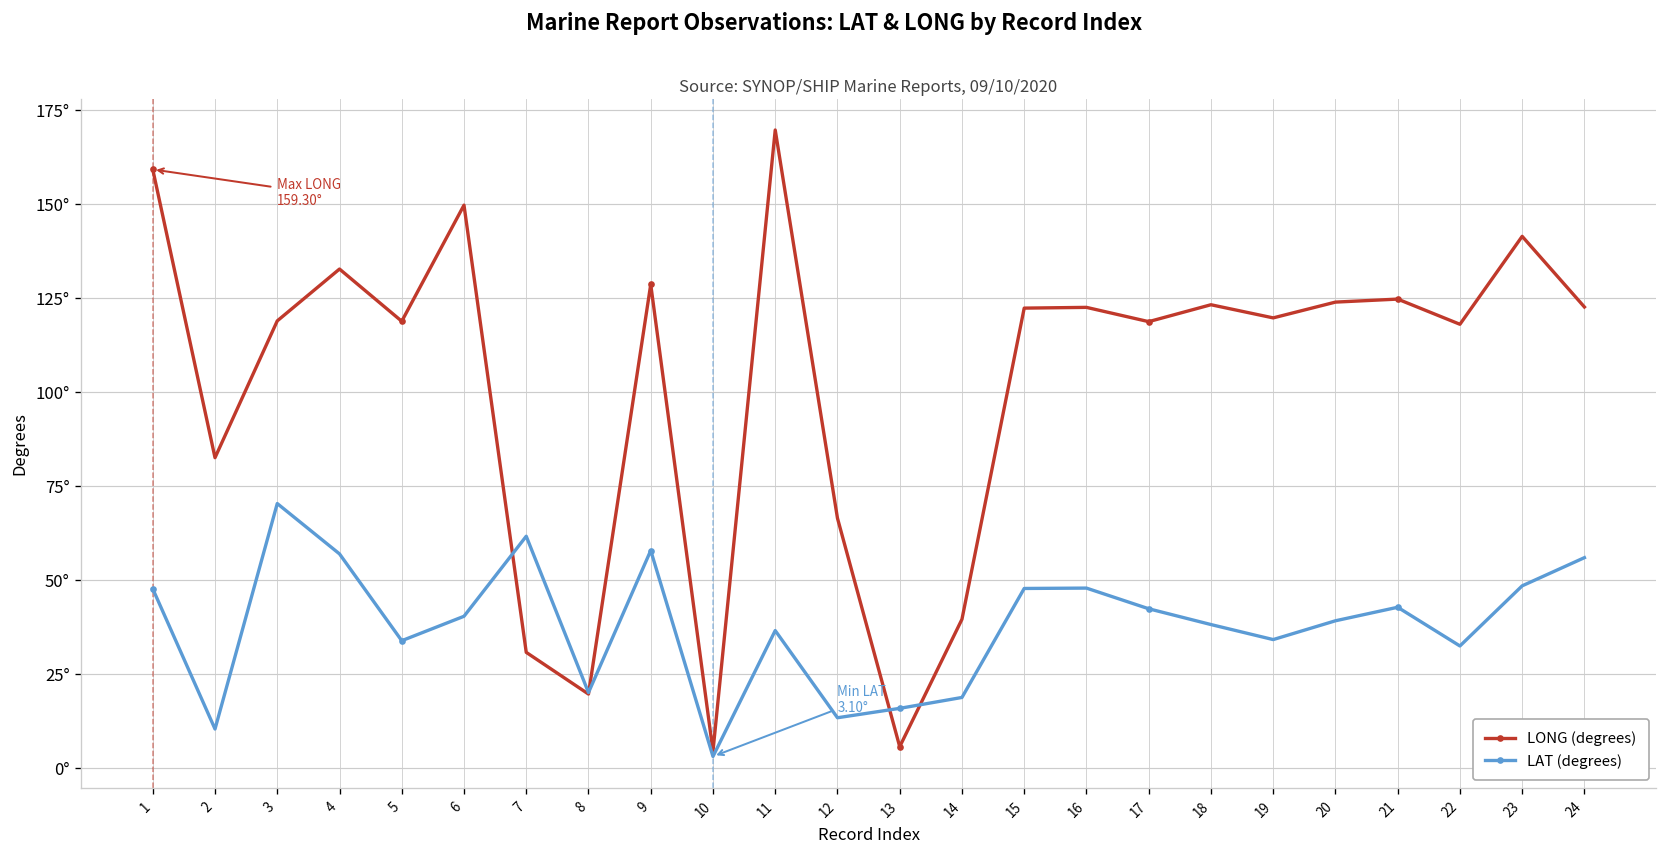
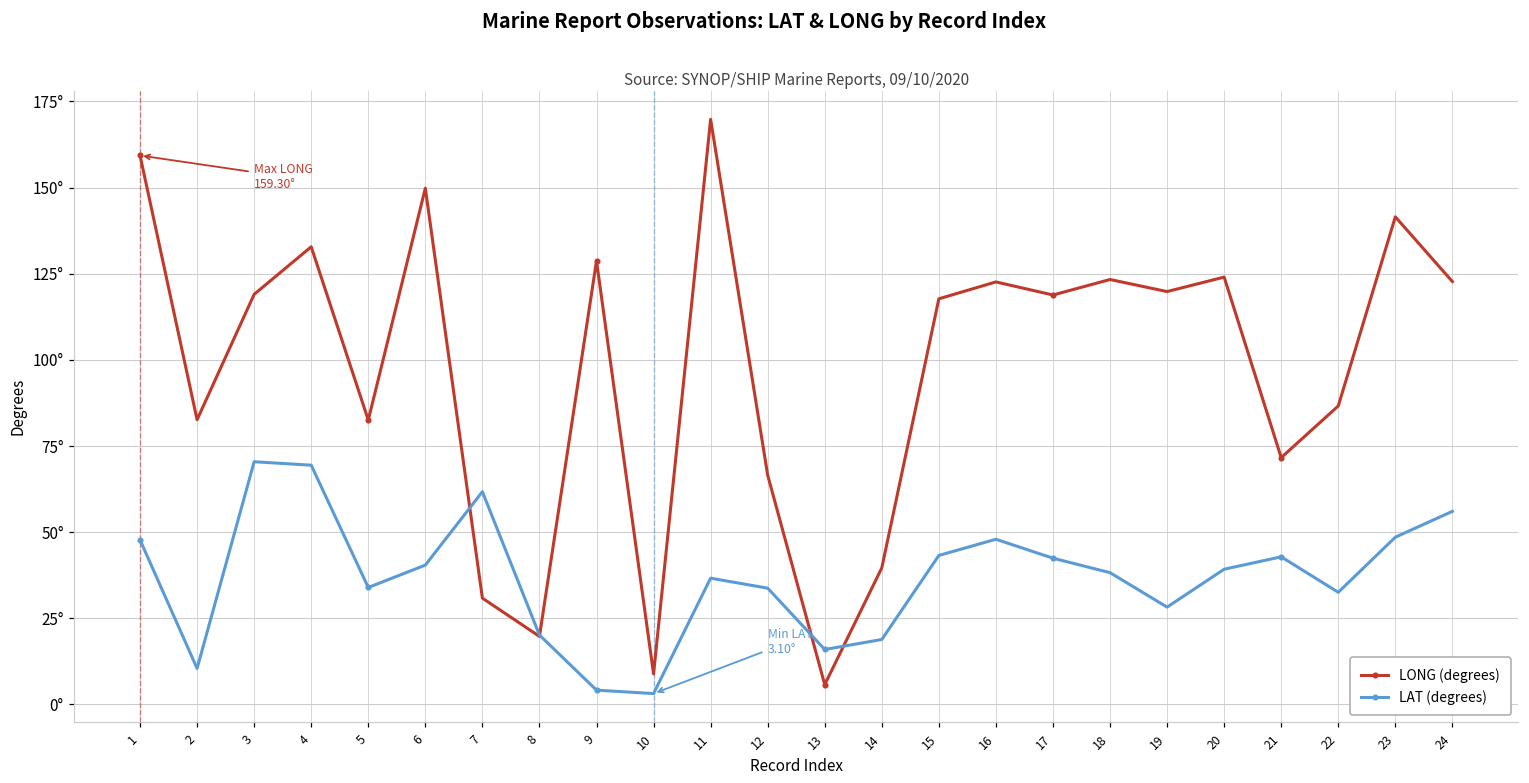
  {
    "LONG (degrees)": {
      "2": "83°",
      "3": "119°",
      "4": "133°",
-     "5": "119°",
+     "5": "83°",
      "6": "150°",
      "7": "31°",
      "9": "129°",
-     "10": "5°",
+     "10": "9°",
      "11": "170°",
      "12": "67°",
      "13": "6°",
      "14": "40°",
-     "15": "122°",
+     "15": "118°",
      "16": "123°",
      "17": "119°",
      "18": "123°",
      "19": "120°",
      "20": "124°",
-     "21": "125°",
-     "22": "118°",
+     "21": "72°",
+     "22": "87°",
      "23": "142°",
      "24": "123°"
    },
    "LAT (degrees)": {
      "1": "48°",
      "2": "10°",
      "3": "70°",
-     "4": "57°",
+     "4": "69°",
      "5": "34°",
      "6": "40°",
      "7": "62°",
-     "9": "58°",
+     "9": "4°",
      "10": "3°",
      "11": "37°",
-     "12": "13°",
+     "12": "34°",
      "13": "16°",
      "14": "19°",
-     "15": "48°",
+     "15": "43°",
      "16": "48°",
      "17": "42°",
      "18": "38°",
-     "19": "34°",
+     "19": "28°",
      "20": "39°",
      "21": "43°",
      "22": "33°",
      "23": "49°",
      "24": "56°"
    }
  }
